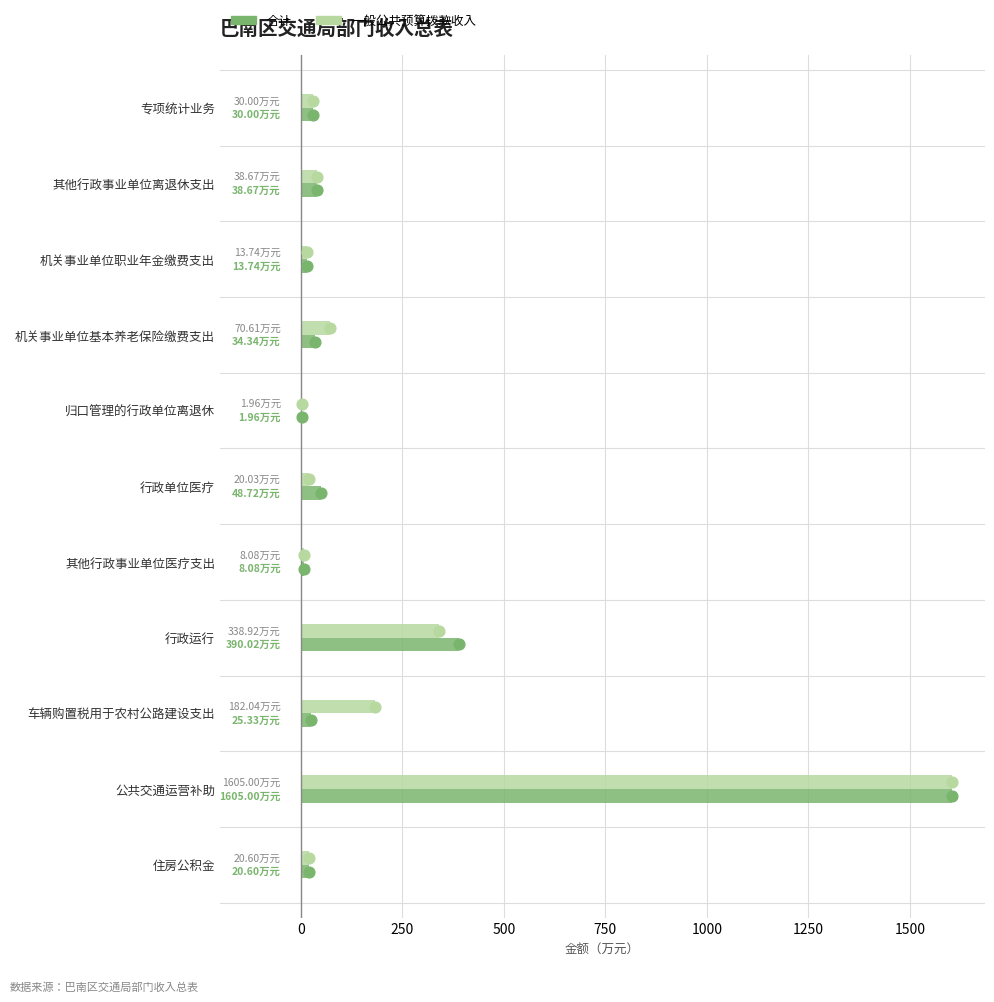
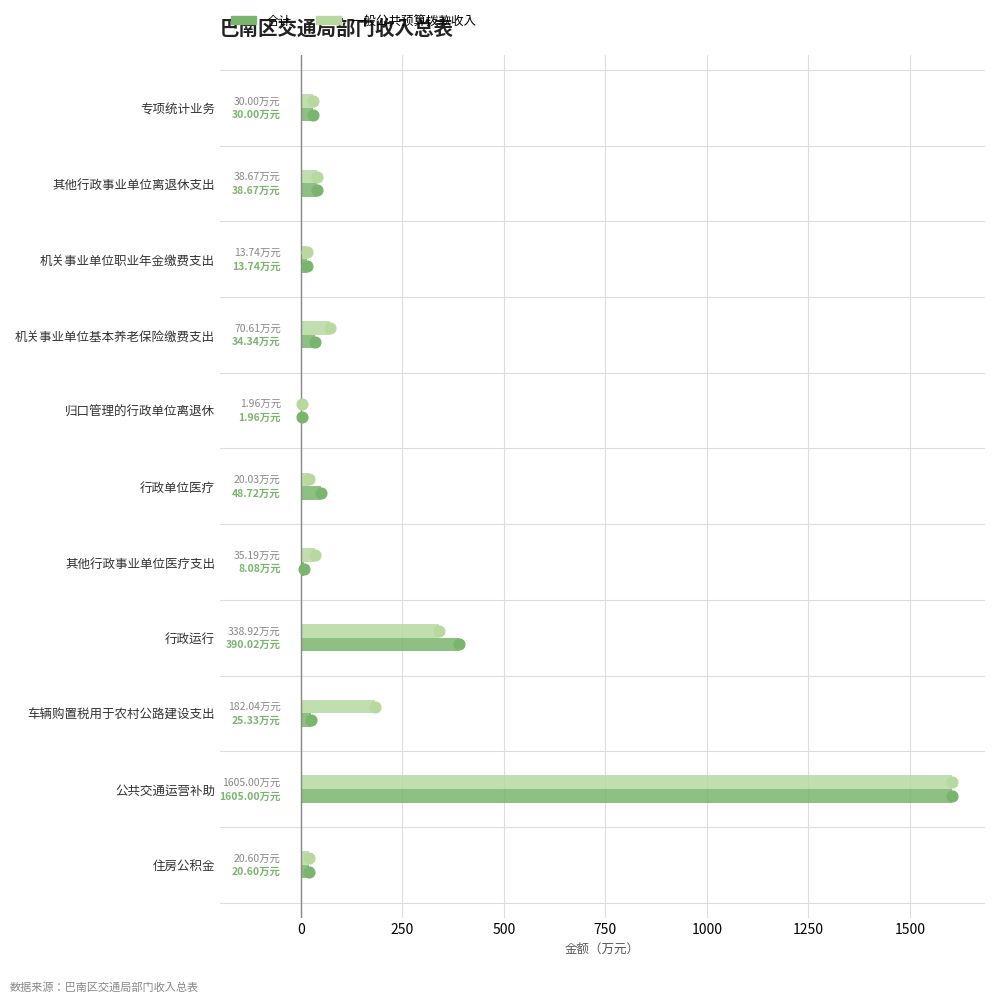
  {
    "合计": {
      "归口管理的行政单位离退休": 1.96,
      "其他行政事业单位医疗支出": 8.08
    },
    "一般公共预算拨款收入": {
      "归口管理的行政单位离退休": 1.96,
-     "其他行政事业单位医疗支出": 8.08
+     "其他行政事业单位医疗支出": 35.19
    }
  }
